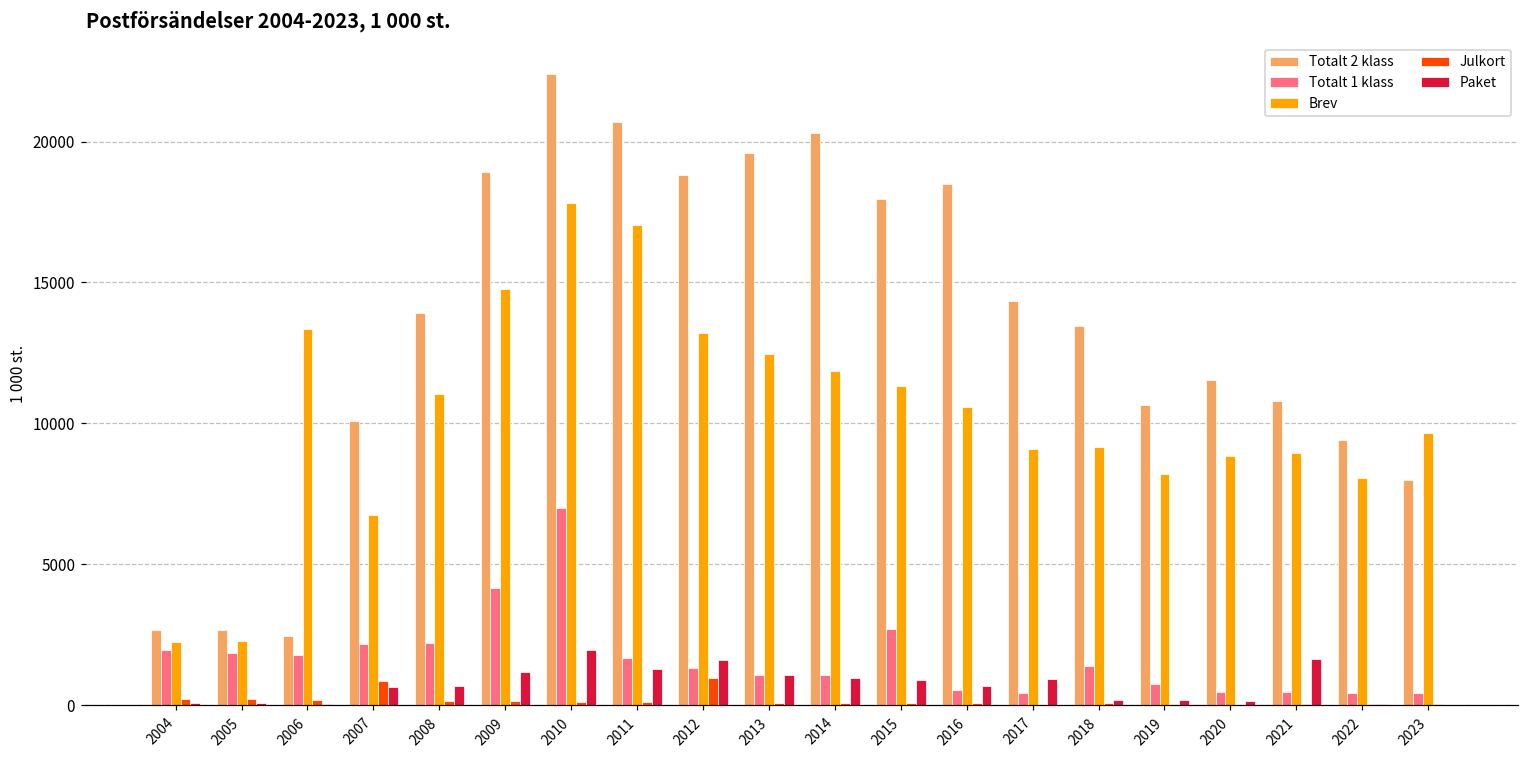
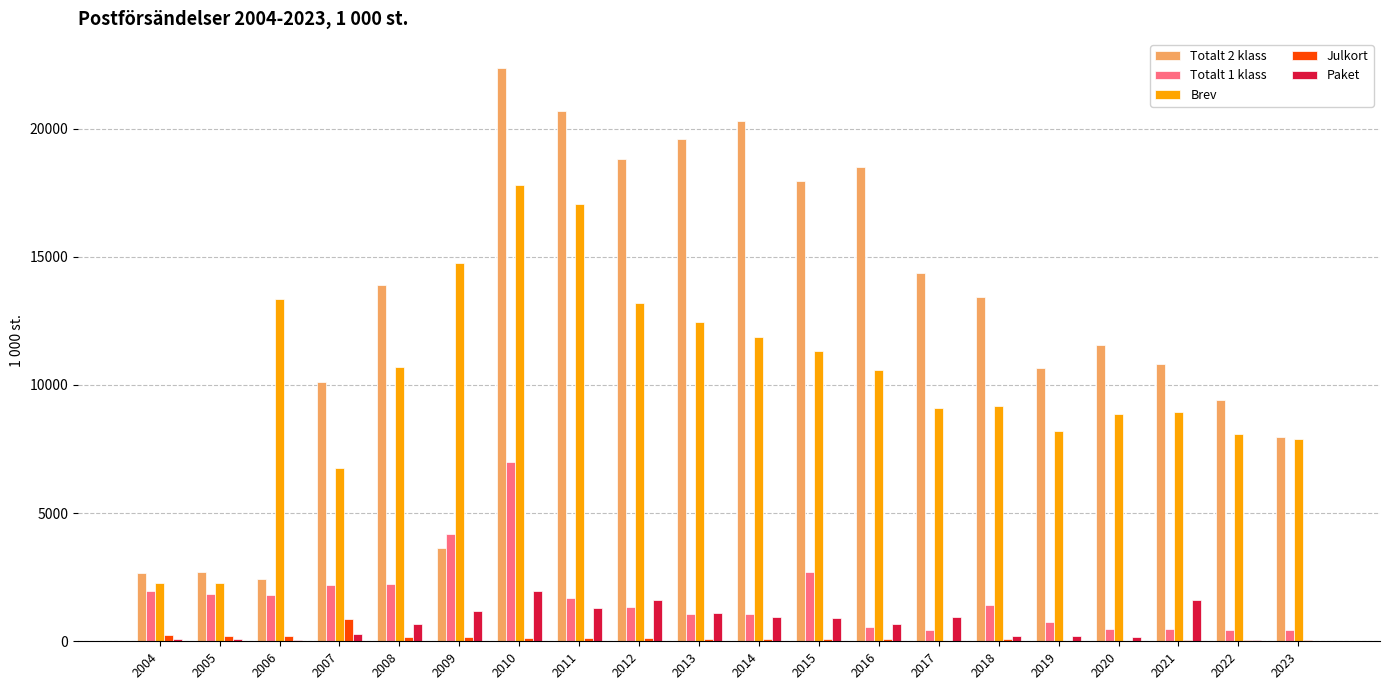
  {
    "Totalt 2 klass": {
      "2004": 2700,
      "2005": 2700,
      "2006": 2400,
      "2007": 10100,
      "2008": 13900,
-     "2009": 18900,
+     "2009": 3600,
      "2010": 22400,
      "2011": 20700,
      "2012": 18800,
      "2013": 19600,
      "2014": 20300,
      "2015": 18000,
      "2016": 18500,
      "2017": 14400,
      "2018": 13400,
      "2019": 10700,
      "2020": 11600,
      "2021": 10800,
      "2022": 9400,
      "2023": 8000
    },
    "Totalt 1 klass": {
      "2004": 2000,
      "2005": 1800,
      "2006": 1800,
      "2007": 2200,
      "2008": 2200,
      "2009": 4200,
      "2010": 7000,
      "2011": 1700,
      "2012": 1300,
      "2013": 1100,
      "2014": 1100,
      "2015": 2700,
      "2016": 600,
      "2017": 400,
      "2018": 1400,
      "2019": 800,
      "2020": 500,
      "2021": 500,
      "2022": 400,
      "2023": 400
    },
    "Brev": {
      "2004": 2300,
      "2005": 2300,
      "2006": 13400,
      "2007": 6800,
-     "2008": 11000,
+     "2008": 10700,
      "2009": 14800,
      "2010": 17800,
      "2011": 17100,
      "2012": 13200,
      "2013": 12500,
      "2014": 11900,
      "2015": 11300,
      "2016": 10600,
      "2017": 9100,
      "2018": 9200,
      "2019": 8200,
      "2020": 8900,
      "2021": 8900,
      "2022": 8100,
-     "2023": 9700
+     "2023": 7900
    },
    "Julkort": {
      "2004": 200,
      "2005": 200,
      "2006": 200,
      "2007": 900,
      "2008": 200,
      "2009": 200,
      "2010": 100,
      "2011": 100,
-     "2012": 1000,
+     "2012": 100,
      "2013": 100,
      "2017": 0,
      "2019": 0,
      "2020": 0
    },
    "Paket": {
-     "2007": 700,
+     "2007": 300,
      "2008": 700,
      "2009": 1200,
      "2010": 2000,
      "2011": 1300,
      "2012": 1600,
      "2013": 1100,
      "2014": 1000,
      "2015": 900,
      "2016": 700,
      "2017": 900,
      "2018": 200,
      "2019": 200,
      "2020": 200,
      "2021": 1600
    }
  }
